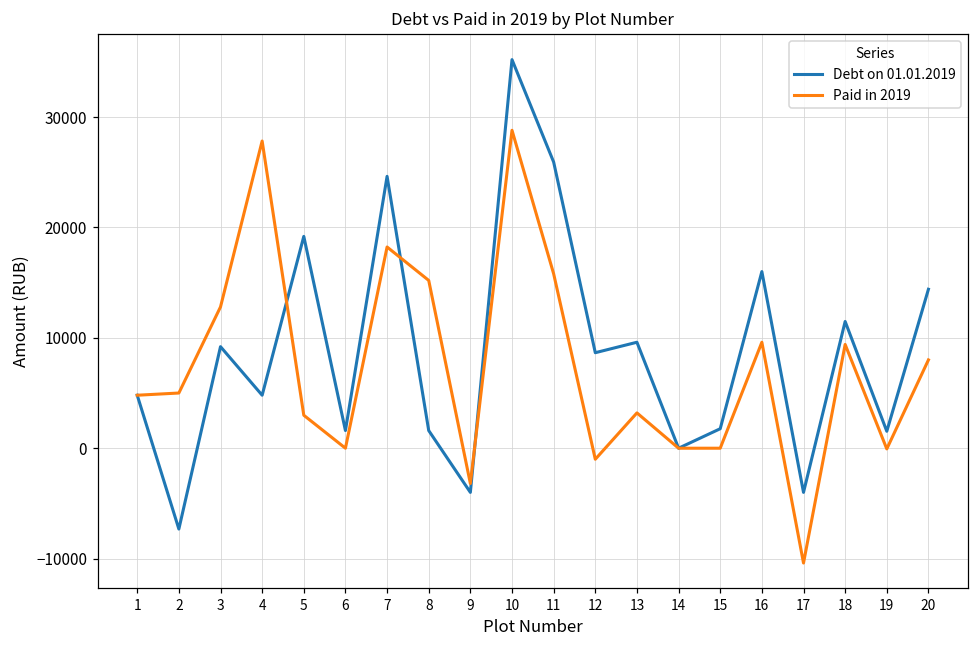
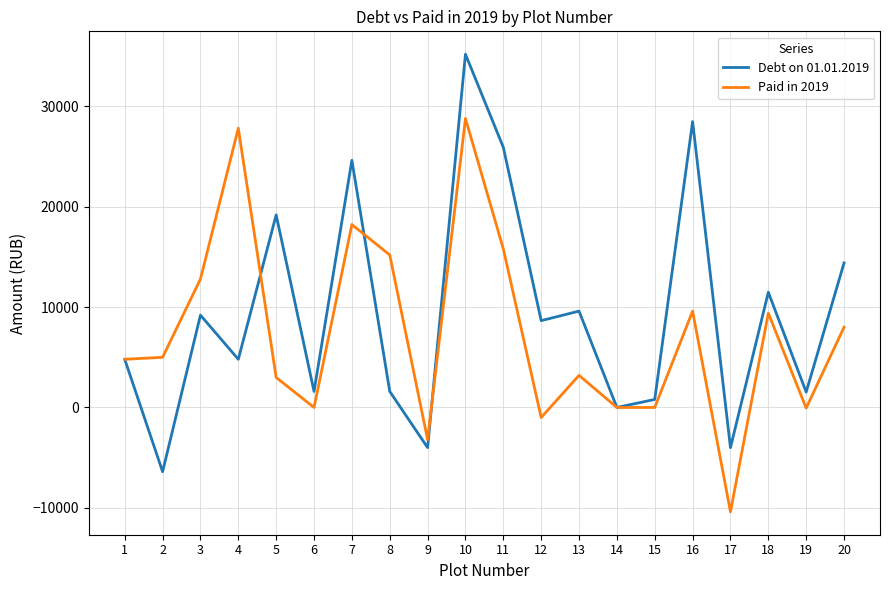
  {
    "Debt on 01.01.2019": {
-     "2": -7300,
+     "2": -6400,
      "3": 9200,
      "4": 4800,
      "5": 19200,
      "6": 1600,
      "7": 24600,
      "8": 1600,
      "9": -4000,
      "10": 35200,
      "11": 25900,
      "12": 8700,
      "13": 9600,
-     "15": 1800,
-     "16": 16000,
+     "15": 800,
+     "16": 28500,
      "17": -4000,
      "18": 11500,
      "19": 1500,
      "20": 14400
    },
    "Paid in 2019": {
      "2": 5000,
      "3": 12800,
      "4": 27800,
      "5": 3000,
      "6": 0,
      "7": 18200,
      "8": 15200,
      "9": -3200,
      "10": 28800,
      "11": 15800,
      "12": -1000,
      "13": 3200,
      "15": 0,
      "16": 9600,
      "17": -10400,
      "18": 9400,
      "19": -100,
      "20": 8000
    }
  }
